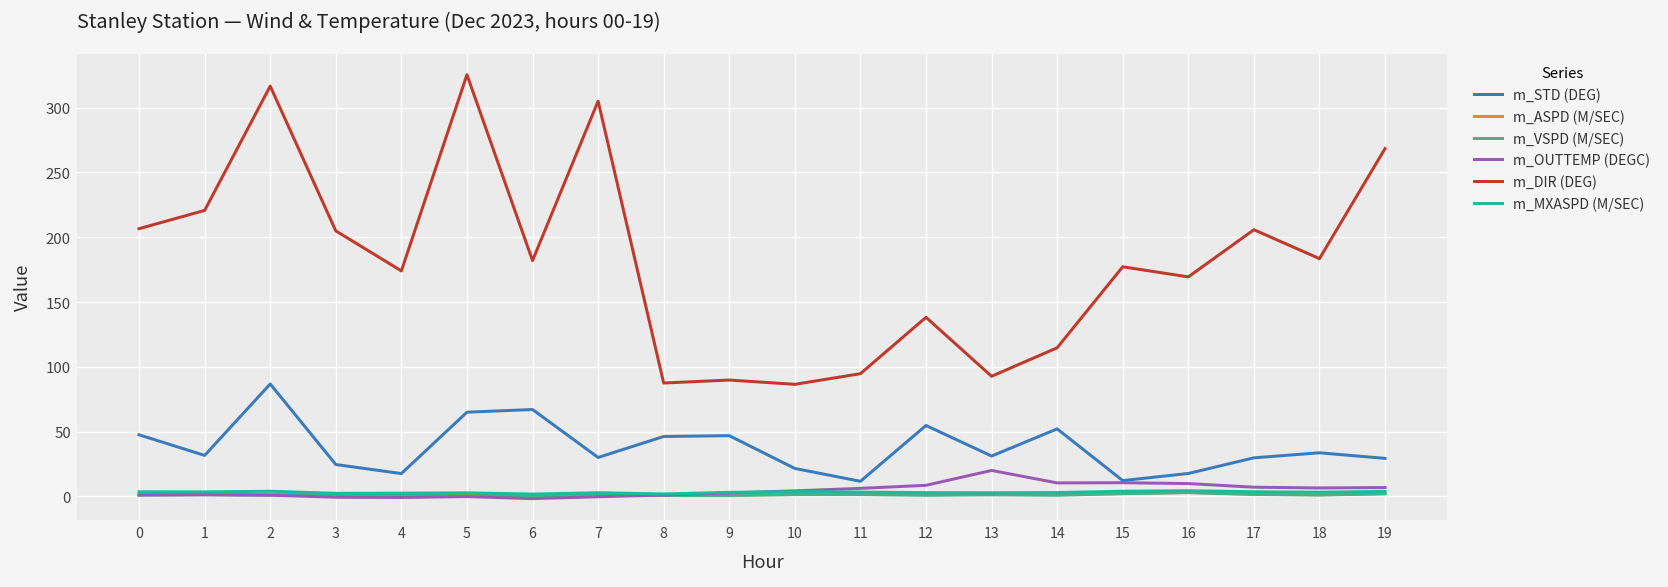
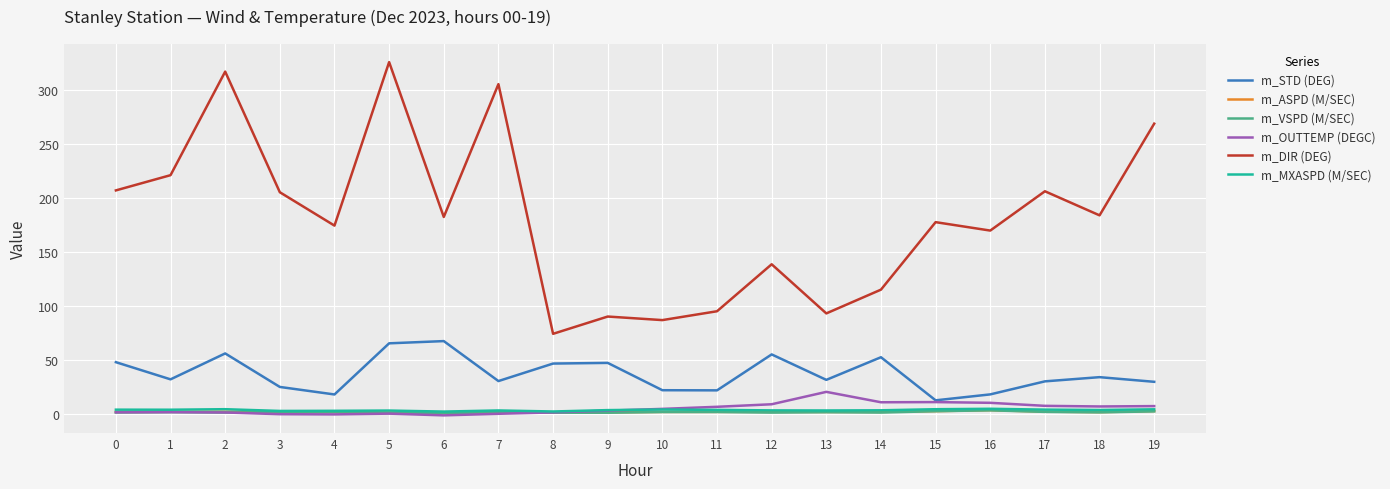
  {
    "m_STD (DEG)": {
      "0": 48,
      "1": 32,
-     "2": 87,
+     "2": 56,
      "3": 25,
      "4": 18,
      "5": 65,
      "6": 67,
      "7": 30,
      "8": 46,
      "9": 47,
      "10": 22,
-     "11": 12,
+     "11": 21,
      "12": 55,
      "13": 31,
      "14": 52,
      "16": 18,
      "17": 30,
      "18": 34,
      "19": 29
    },
    "m_OUTTEMP (DEGC)": {
      "11": 6,
      "12": 9,
      "13": 20,
      "14": 10,
      "16": 10,
      "17": 7,
      "18": 7,
      "19": 7
    },
    "m_DIR (DEG)": {
      "0": 207,
      "1": 221,
      "2": 317,
      "3": 205,
      "4": 174,
      "5": 325,
      "6": 182,
      "7": 305,
-     "8": 88,
+     "8": 74,
      "9": 90,
      "10": 87,
      "11": 95,
      "12": 138,
      "13": 93,
      "14": 115,
      "15": 177,
      "16": 169,
      "17": 206,
      "18": 184,
      "19": 268
    }
  }
